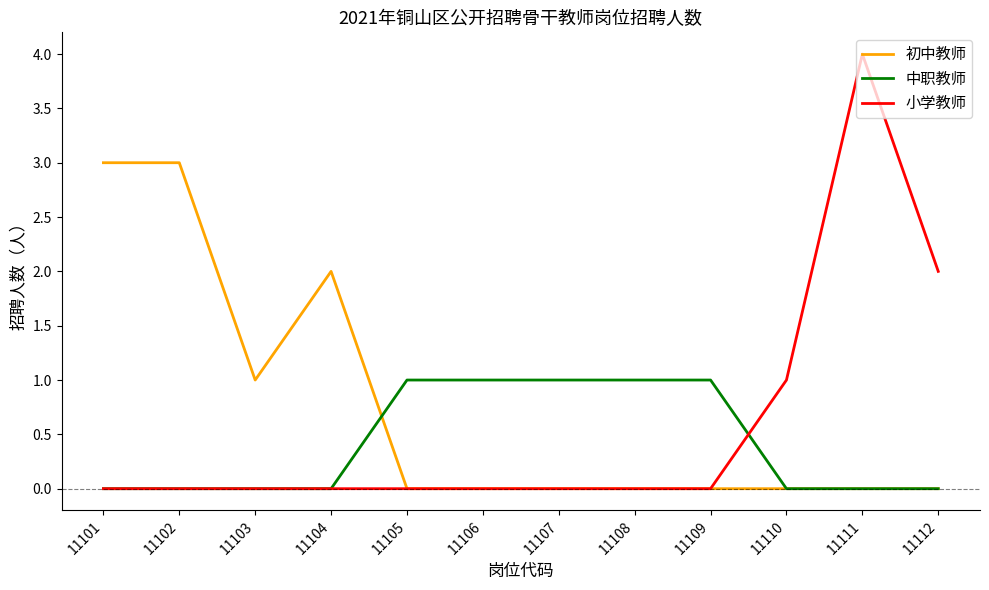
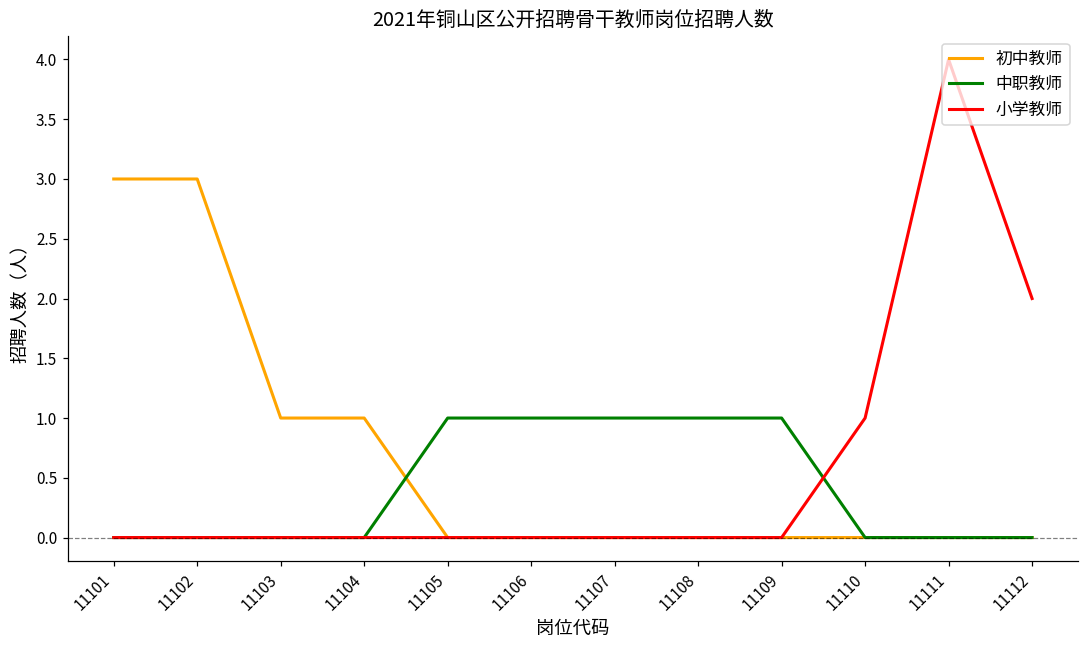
  {
    "初中教师": {
      "11101": 3,
      "11102": 3,
      "11103": 1,
-     "11104": 2
+     "11104": 1
    },
    "中职教师": {
      "11105": 1,
      "11106": 1,
      "11107": 1,
      "11108": 1,
      "11109": 1
    },
    "小学教师": {
      "11110": 1,
      "11112": 2
    }
  }
